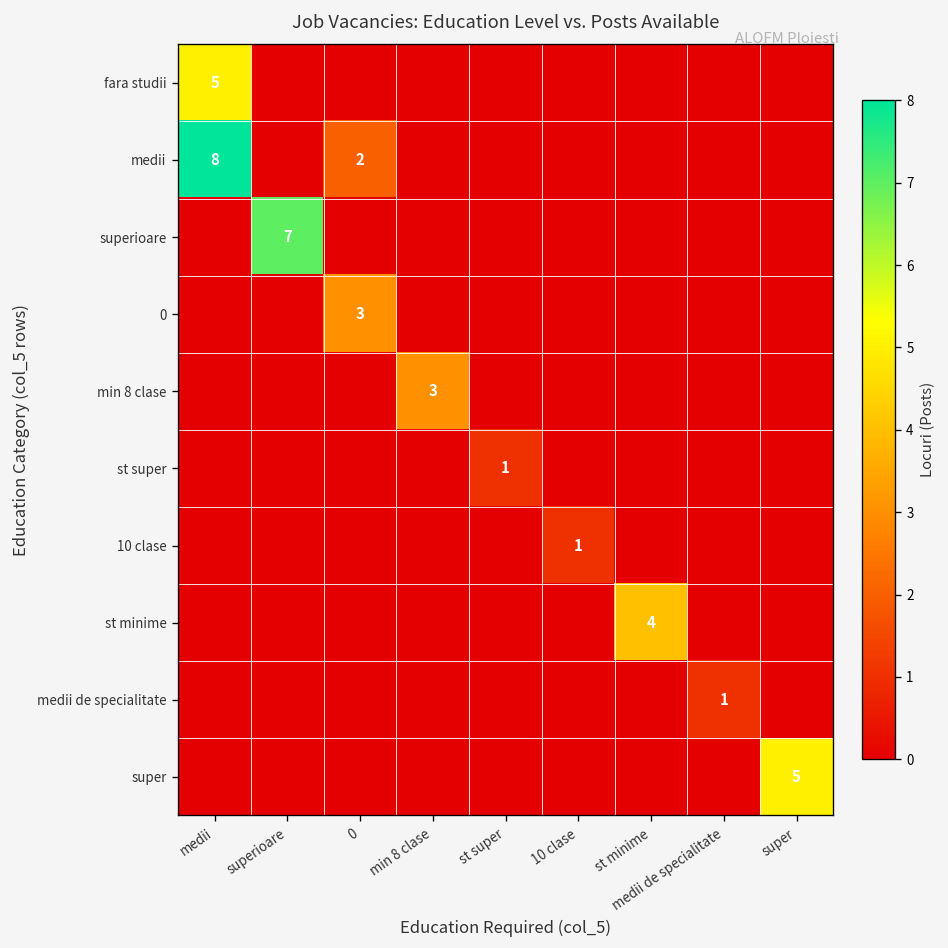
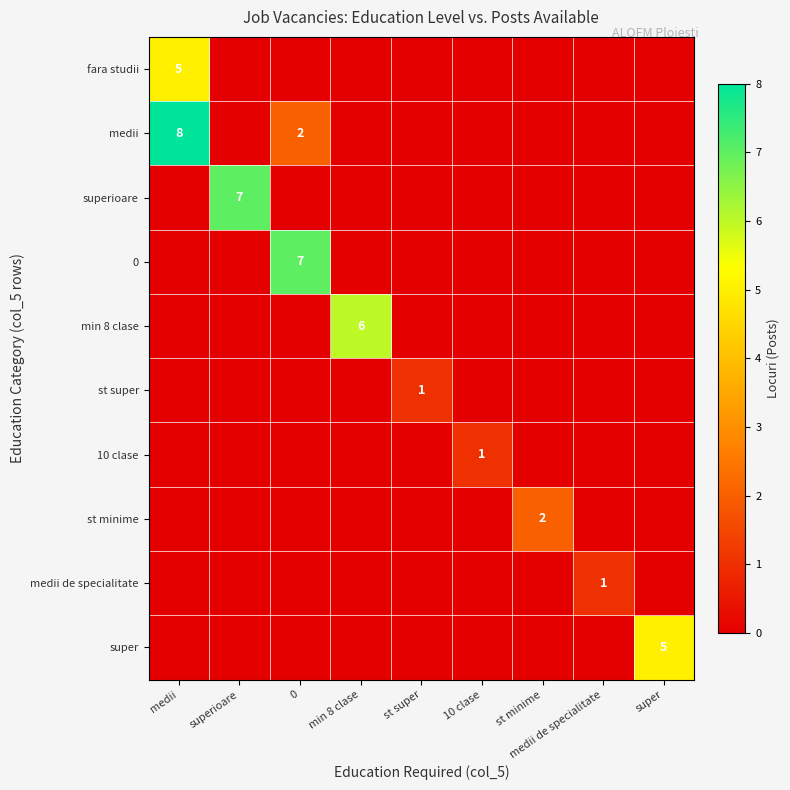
  {
    "fara studii": {
      "medii": 5
    },
    "medii": {
      "medii": 8,
      "0": 2
    },
    "superioare": {
      "superioare": 7
    },
    "0": {
-     "0": 3
+     "0": 7
    },
    "min 8 clase": {
-     "min 8 clase": 3
+     "min 8 clase": 6
    },
    "st super": {
      "st super": 1
    },
    "10 clase": {
      "10 clase": 1
    },
    "st minime": {
-     "st minime": 4
+     "st minime": 2
    },
    "medii de specialitate": {
      "medii de specialitate": 1
    },
    "super": {
      "super": 5
    }
  }
